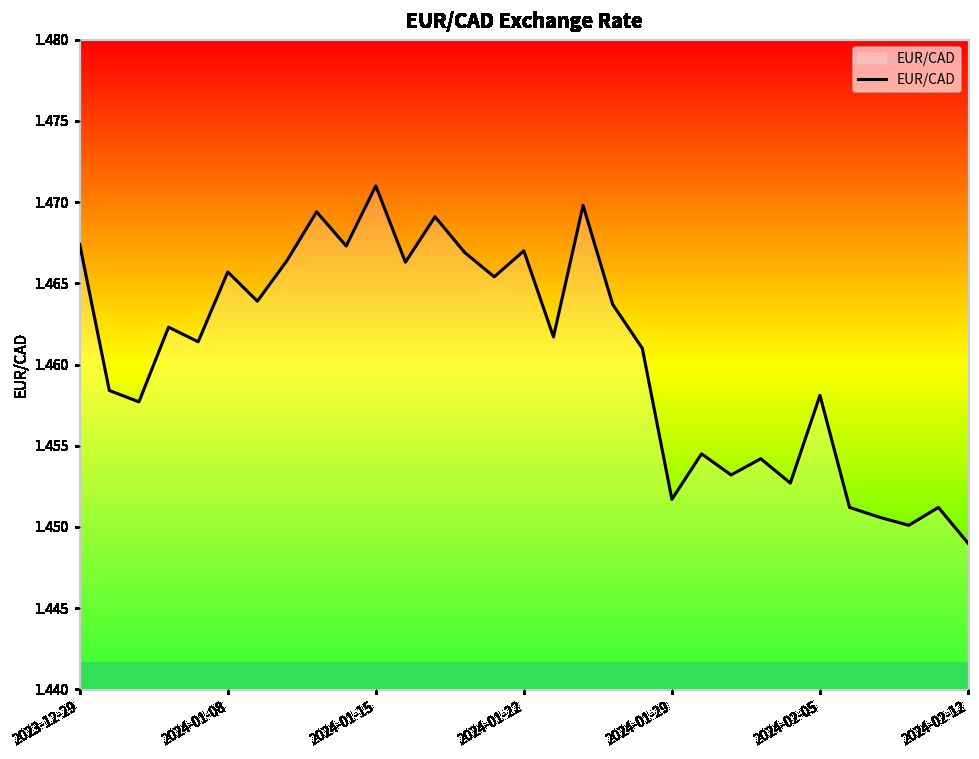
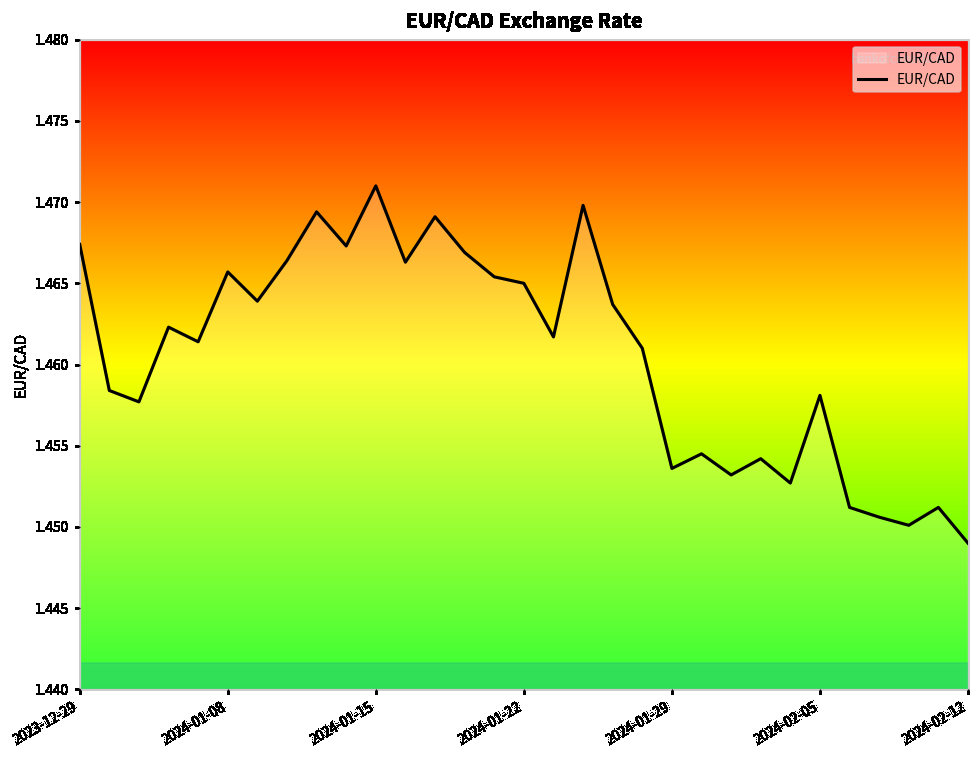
  {
    "2023-12-29": 1.4674,
    "2024-01-08": 1.4657,
    "2024-01-15": 1.4710,
-   "2024-01-22": 1.467,
-   "2024-01-29": 1.4517,
+   "2024-01-22": 1.465,
+   "2024-01-29": 1.4536,
    "2024-02-05": 1.4581,
    "2024-02-12": 1.4490
  }
